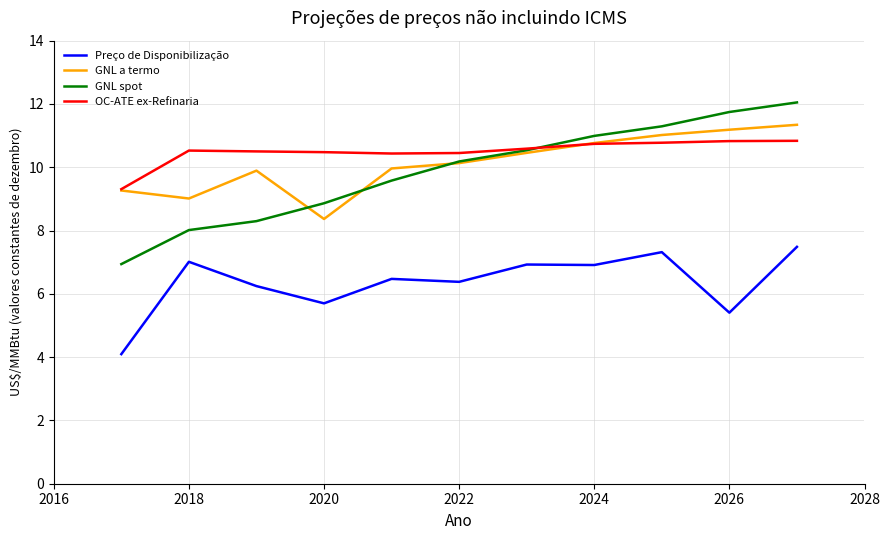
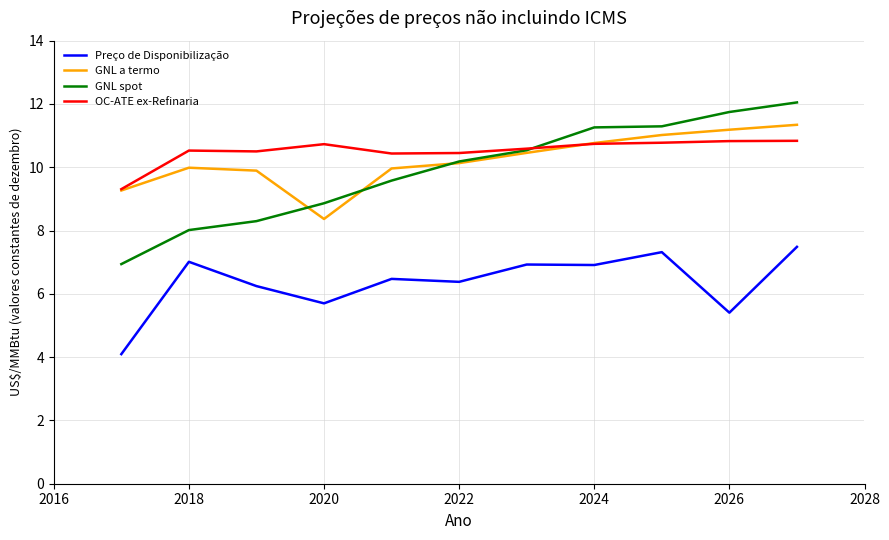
  {
    "Preço de Disponibilização": {
      "2018": 7.0,
      "2020": 5.7,
      "2022": 6.4,
      "2024": 6.9,
      "2026": 5.4
    },
    "GNL a termo": {
-     "2018": 9.0,
+     "2018": 10.0,
      "2020": 8.4,
      "2026": 11.2
    },
    "GNL spot": {
      "2018": 8.0,
      "2020": 8.9,
-     "2024": 11.0,
+     "2024": 11.3,
      "2026": 11.7
    },
    "OC-ATE ex-Refinaria": {
      "2018": 10.5,
-     "2020": 10.5,
+     "2020": 10.7,
      "2022": 10.4,
      "2026": 10.8
    }
  }
